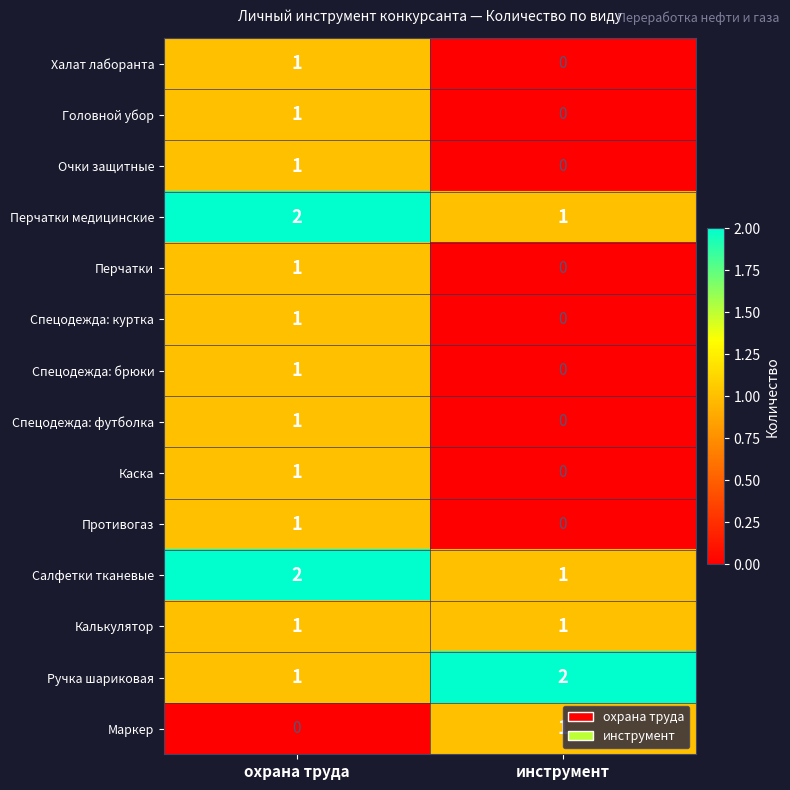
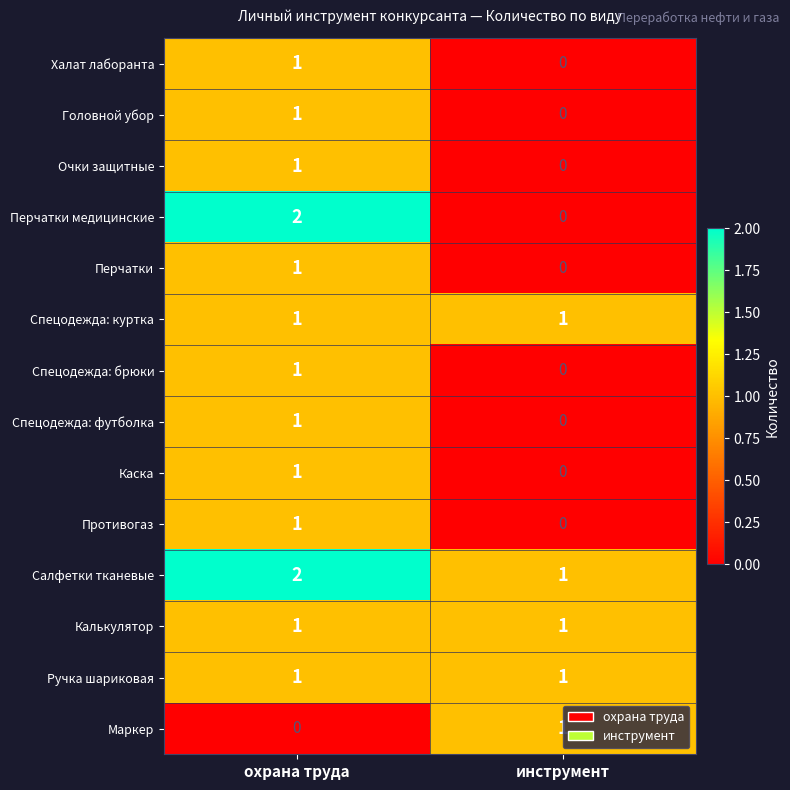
  {
    "Халат лаборанта": {
      "охрана труда": 1,
      "инструмент": 0
    },
    "Головной убор": {
      "охрана труда": 1,
      "инструмент": 0
    },
    "Очки защитные": {
      "охрана труда": 1,
      "инструмент": 0
    },
    "Перчатки медицинские": {
      "охрана труда": 2,
-     "инструмент": 1
+     "инструмент": 0
    },
    "Перчатки": {
      "охрана труда": 1,
      "инструмент": 0
    },
    "Спецодежда: куртка": {
      "охрана труда": 1,
-     "инструмент": 0
+     "инструмент": 1
    },
    "Спецодежда: брюки": {
      "охрана труда": 1,
      "инструмент": 0
    },
    "Спецодежда: футболка": {
      "охрана труда": 1,
      "инструмент": 0
    },
    "Каска": {
      "охрана труда": 1,
      "инструмент": 0
    },
    "Противогаз": {
      "охрана труда": 1,
      "инструмент": 0
    },
    "Салфетки тканевые": {
      "охрана труда": 2,
      "инструмент": 1
    },
    "Калькулятор": {
      "охрана труда": 1,
      "инструмент": 1
    },
    "Ручка шариковая": {
      "охрана труда": 1,
-     "инструмент": 2
+     "инструмент": 1
    },
    "Маркер": {
      "охрана труда": 0
    }
  }
